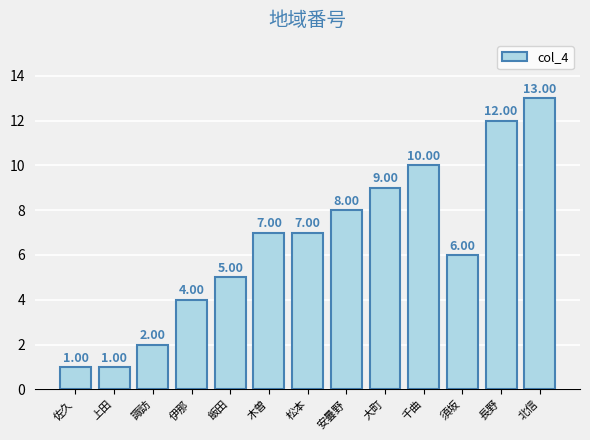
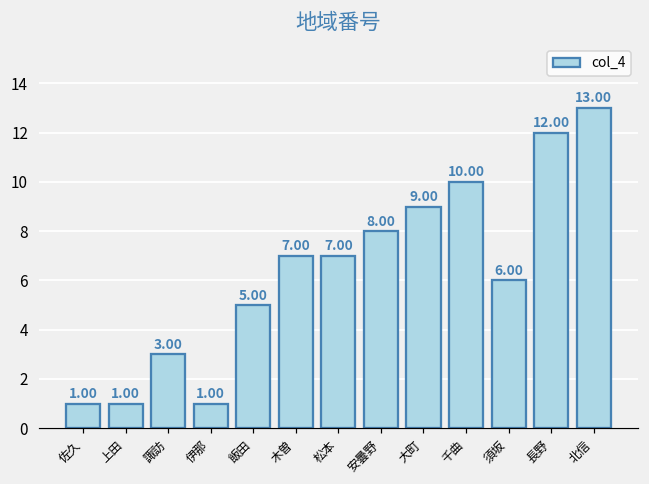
  {
    "佐久": 1.00,
    "上田": 1.00,
-   "諏訪": 2.00,
-   "伊那": 4.00,
+   "諏訪": 3.00,
+   "伊那": 1.00,
    "飯田": 5.00,
    "木曽": 7.00,
    "松本": 7.00,
    "安曇野": 8.00,
    "大町": 9.00,
    "千曲": 10.00,
    "須坂": 6.00,
    "長野": 12.00,
    "北信": 13.00
  }
